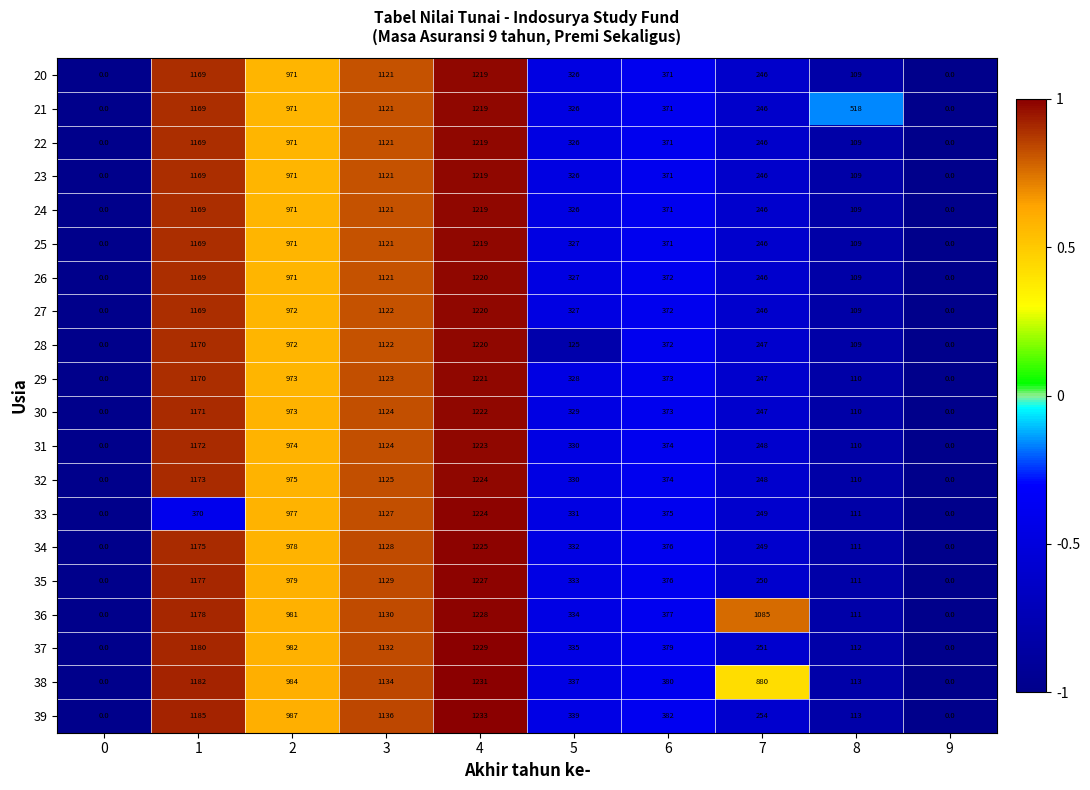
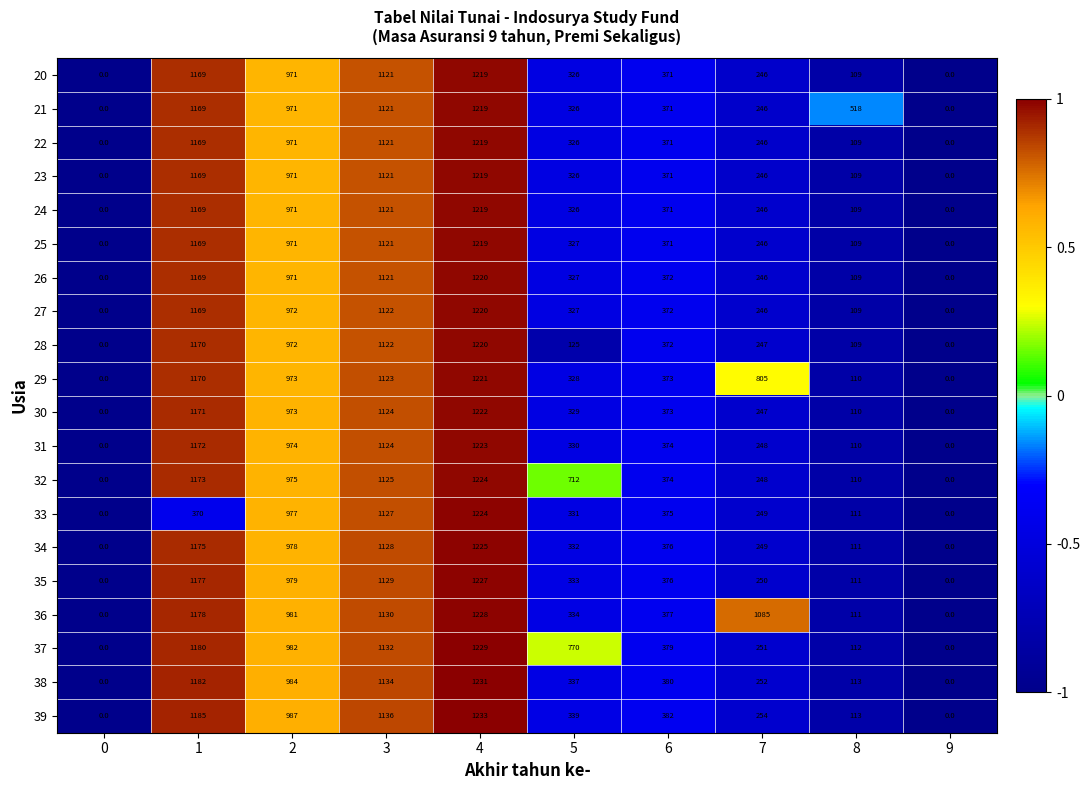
  {
    "20": {
      "0": 0.0,
      "1": 1169,
      "2": 971,
      "3": 1121,
      "4": 1219,
      "5": 326,
      "6": 371,
      "7": 246,
      "8": 109,
      "9": 0.0
    },
    "21": {
      "0": 0.0,
      "1": 1169,
      "2": 971,
      "3": 1121,
      "4": 1219,
      "5": 326,
      "6": 371,
      "7": 246,
      "8": 518,
      "9": 0.0
    },
    "22": {
      "0": 0.0,
      "1": 1169,
      "2": 971,
      "3": 1121,
      "4": 1219,
      "5": 326,
      "6": 371,
      "7": 246,
      "8": 109,
      "9": 0.0
    },
    "23": {
      "0": 0.0,
      "1": 1169,
      "2": 971,
      "3": 1121,
      "4": 1219,
      "5": 326,
      "6": 371,
      "7": 246,
      "8": 109,
      "9": 0.0
    },
    "24": {
      "0": 0.0,
      "1": 1169,
      "2": 971,
      "3": 1121,
      "4": 1219,
      "5": 326,
      "6": 371,
      "7": 246,
      "8": 109,
      "9": 0.0
    },
    "25": {
      "0": 0.0,
      "1": 1169,
      "2": 971,
      "3": 1121,
      "4": 1219,
      "5": 327,
      "6": 371,
      "7": 246,
      "8": 109,
      "9": 0.0
    },
    "26": {
      "0": 0.0,
      "1": 1169,
      "2": 971,
      "3": 1121,
      "4": 1220,
      "5": 327,
      "6": 372,
      "7": 246,
      "8": 109,
      "9": 0.0
    },
    "27": {
      "0": 0.0,
      "1": 1169,
      "2": 972,
      "3": 1122,
      "4": 1220,
      "5": 327,
      "6": 372,
      "7": 246,
      "8": 109,
      "9": 0.0
    },
    "28": {
      "0": 0.0,
      "1": 1170,
      "2": 972,
      "3": 1122,
      "4": 1220,
      "5": 125,
      "6": 372,
      "7": 247,
      "8": 109,
      "9": 0.0
    },
    "29": {
      "0": 0.0,
      "1": 1170,
      "2": 973,
      "3": 1123,
      "4": 1221,
      "5": 328,
      "6": 373,
-     "7": 247,
+     "7": 805,
      "8": 110,
      "9": 0.0
    },
    "30": {
      "0": 0.0,
      "1": 1171,
      "2": 973,
      "3": 1124,
      "4": 1222,
      "5": 329,
      "6": 373,
      "7": 247,
      "8": 110,
      "9": 0.0
    },
    "31": {
      "0": 0.0,
      "1": 1172,
      "2": 974,
      "3": 1124,
      "4": 1223,
      "5": 330,
      "6": 374,
      "7": 248,
      "8": 110,
      "9": 0.0
    },
    "32": {
      "0": 0.0,
      "1": 1173,
      "2": 975,
      "3": 1125,
      "4": 1224,
-     "5": 330,
+     "5": 712,
      "6": 374,
      "7": 248,
      "8": 110,
      "9": 0.0
    },
    "33": {
      "0": 0.0,
      "1": 370,
      "2": 977,
      "3": 1127,
      "4": 1224,
      "5": 331,
      "6": 375,
      "7": 249,
      "8": 111,
      "9": 0.0
    },
    "34": {
      "0": 0.0,
      "1": 1175,
      "2": 978,
      "3": 1128,
      "4": 1225,
      "5": 332,
      "6": 376,
      "7": 249,
      "8": 111,
      "9": 0.0
    },
    "35": {
      "0": 0.0,
      "1": 1177,
      "2": 979,
      "3": 1129,
      "4": 1227,
      "5": 333,
      "6": 376,
      "7": 250,
      "8": 111,
      "9": 0.0
    },
    "36": {
      "0": 0.0,
      "1": 1178,
      "2": 981,
      "3": 1130,
      "4": 1228,
      "5": 334,
      "6": 377,
      "7": 1085,
      "8": 111,
      "9": 0.0
    },
    "37": {
      "0": 0.0,
      "1": 1180,
      "2": 982,
      "3": 1132,
      "4": 1229,
-     "5": 335,
+     "5": 770,
      "6": 379,
      "7": 251,
      "8": 112,
      "9": 0.0
    },
    "38": {
      "0": 0.0,
      "1": 1182,
      "2": 984,
      "3": 1134,
      "4": 1231,
      "5": 337,
      "6": 380,
-     "7": 880,
+     "7": 252,
      "8": 113,
      "9": 0.0
    },
    "39": {
      "0": 0.0,
      "1": 1185,
      "2": 987,
      "3": 1136,
      "4": 1233,
      "5": 339,
      "6": 382,
      "7": 254,
      "8": 113,
      "9": 0.0
    }
  }
